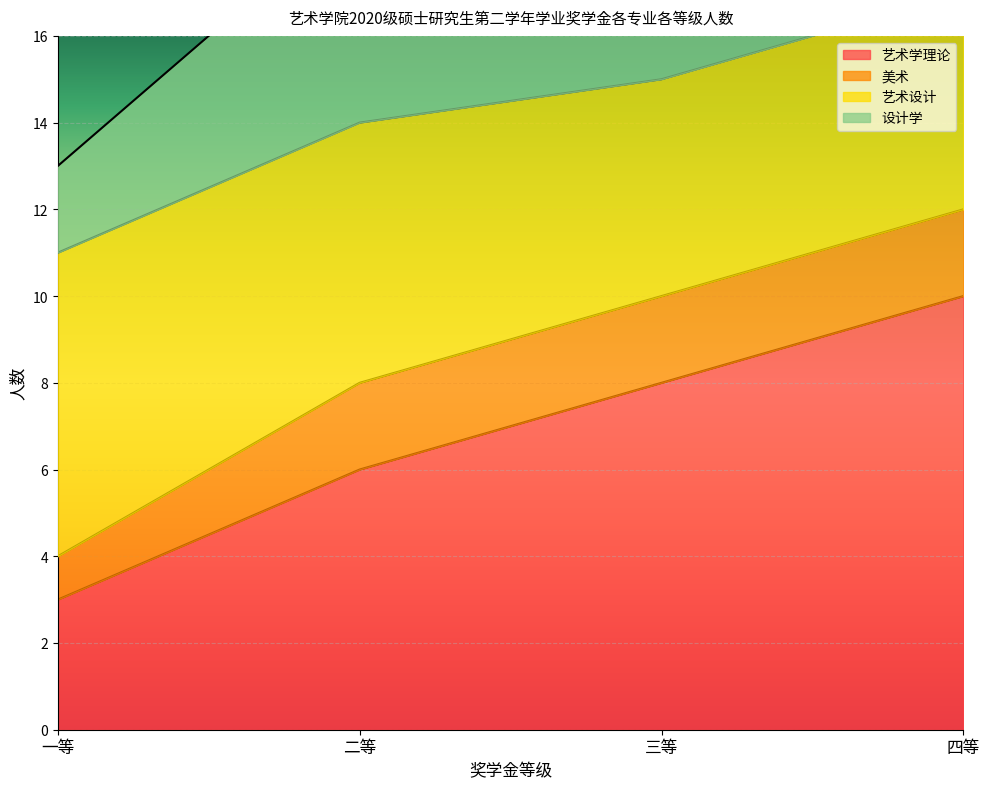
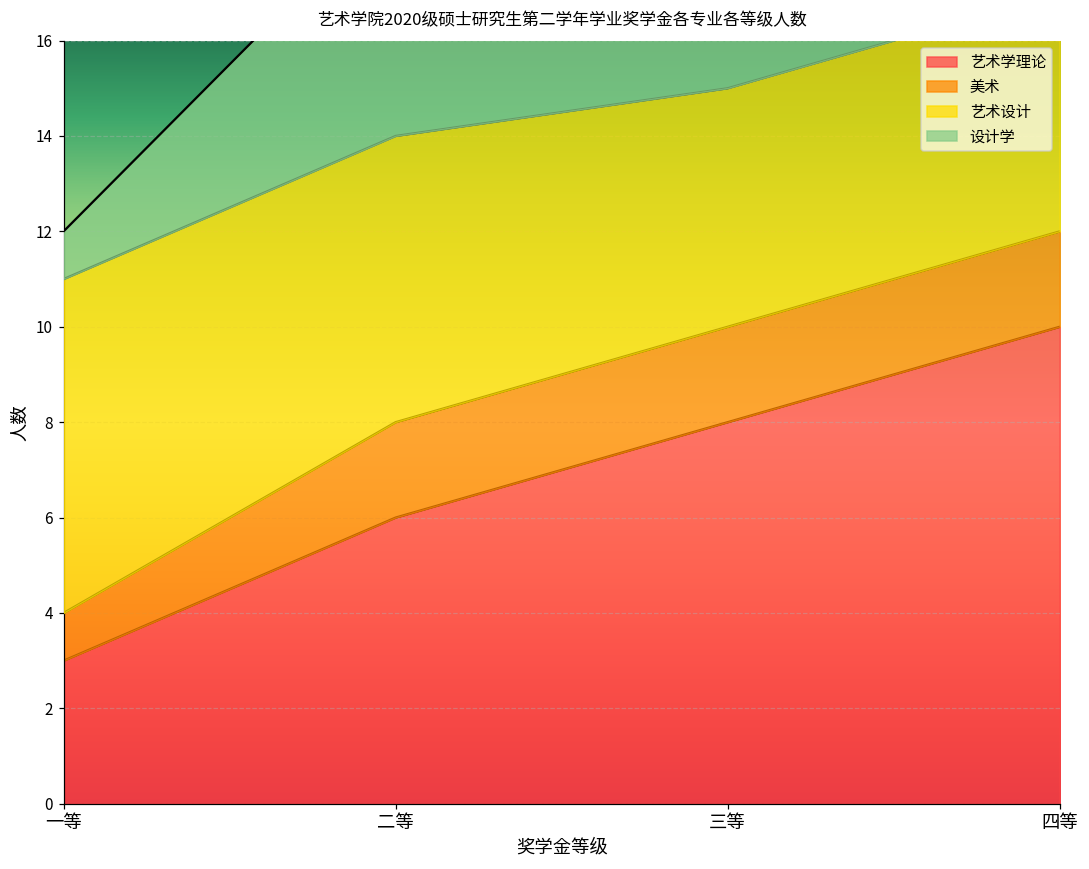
  {
    "艺术学理论": {
      "一等": 3,
      "二等": 6,
      "三等": 8,
      "四等": 10
    },
    "美术": {
      "一等": 1,
      "二等": 2,
      "三等": 2,
      "四等": 2
    },
    "艺术设计": {
      "一等": 7,
      "二等": 6,
      "三等": 5
    },
    "设计学": {
-     "一等": 2
+     "一等": 1
    }
  }
